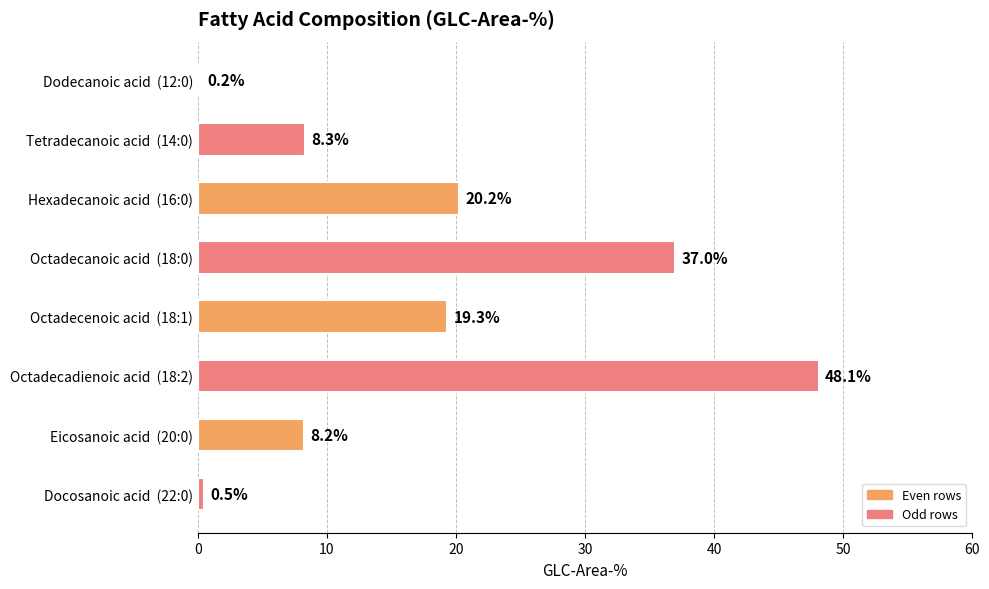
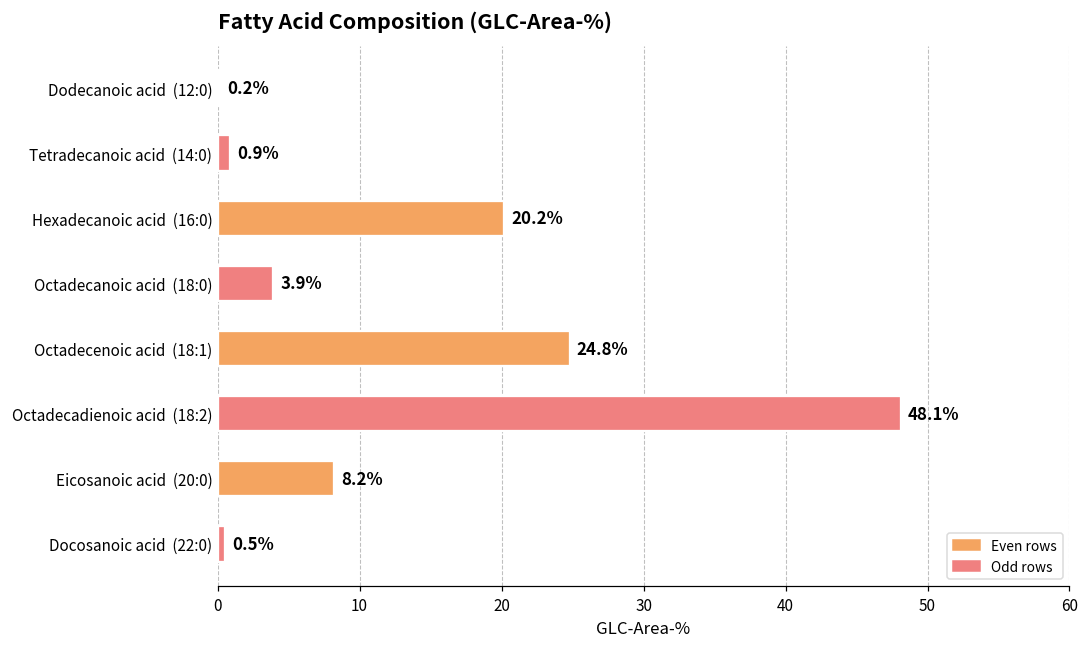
  {
    "Dodecanoic acid (12:0)": "0.2%",
-   "Tetradecanoic acid (14:0)": "8.3%",
+   "Tetradecanoic acid (14:0)": "0.9%",
    "Hexadecanoic acid (16:0)": "20.2%",
-   "Octadecanoic acid (18:0)": "37.0%",
-   "Octadecenoic acid (18:1)": "19.3%",
+   "Octadecanoic acid (18:0)": "3.9%",
+   "Octadecenoic acid (18:1)": "24.8%",
    "Octadecadienoic acid (18:2)": "48.1%",
    "Eicosanoic acid (20:0)": "8.2%",
    "Docosanoic acid (22:0)": "0.5%"
  }
